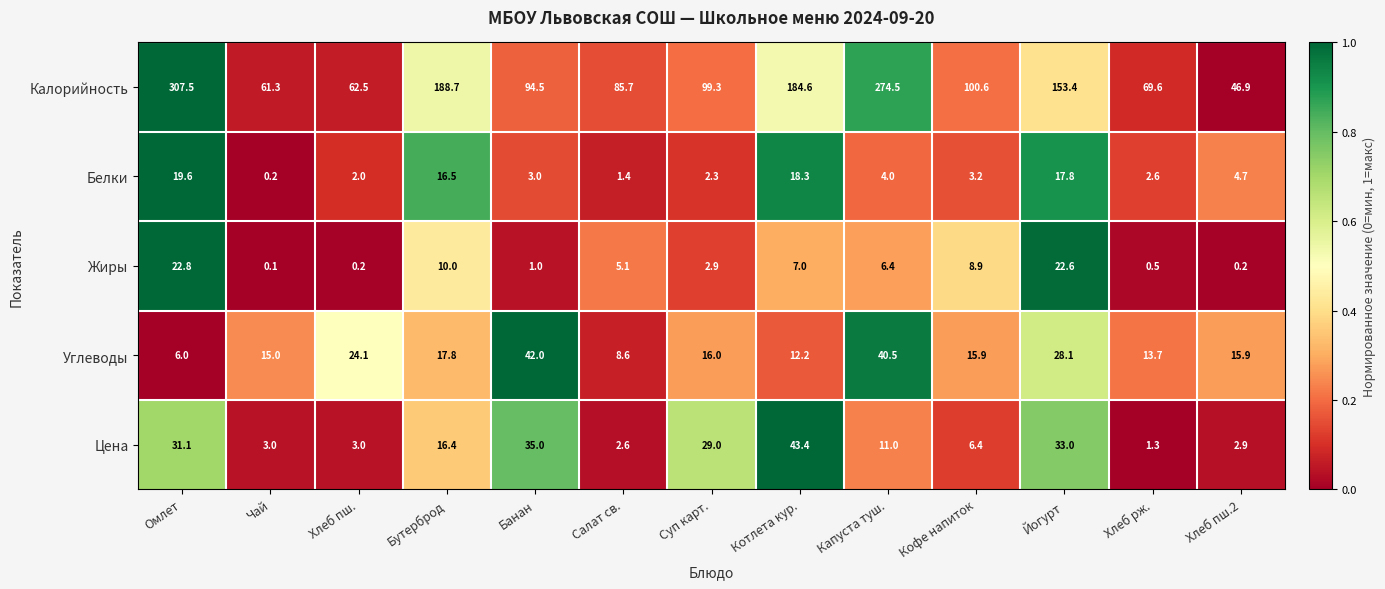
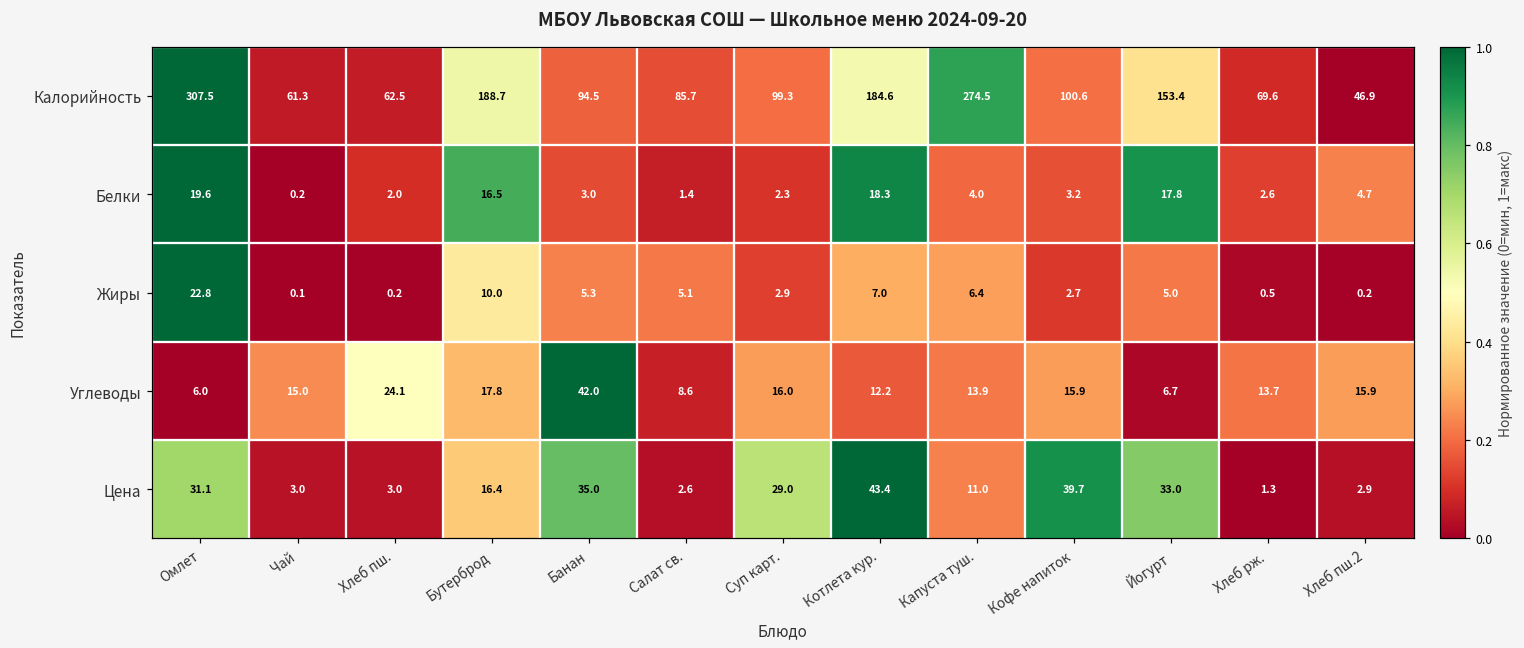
  {
    "Калорийность": {
      "Омлет": 307.5,
      "Чай": 61.3,
      "Хлеб пш.": 62.5,
      "Бутерброд": 188.7,
      "Банан": 94.5,
      "Салат св.": 85.7,
      "Суп карт.": 99.3,
      "Котлета кур.": 184.6,
      "Капуста туш.": 274.5,
      "Кофе напиток": 100.6,
      "Йогурт": 153.4,
      "Хлеб рж.": 69.6,
      "Хлеб пш.2": 46.9
    },
    "Белки": {
      "Омлет": 19.6,
      "Чай": 0.2,
      "Хлеб пш.": 2.0,
      "Бутерброд": 16.5,
      "Банан": 3.0,
      "Салат св.": 1.4,
      "Суп карт.": 2.3,
      "Котлета кур.": 18.3,
      "Капуста туш.": 4.0,
      "Кофе напиток": 3.2,
      "Йогурт": 17.8,
      "Хлеб рж.": 2.6,
      "Хлеб пш.2": 4.7
    },
    "Жиры": {
      "Омлет": 22.8,
      "Чай": 0.1,
      "Хлеб пш.": 0.2,
      "Бутерброд": 10.0,
-     "Банан": 1.0,
+     "Банан": 5.3,
      "Салат св.": 5.1,
      "Суп карт.": 2.9,
      "Котлета кур.": 7.0,
      "Капуста туш.": 6.4,
-     "Кофе напиток": 8.9,
-     "Йогурт": 22.6,
+     "Кофе напиток": 2.7,
+     "Йогурт": 5.0,
      "Хлеб рж.": 0.5,
      "Хлеб пш.2": 0.2
    },
    "Углеводы": {
      "Омлет": 6.0,
      "Чай": 15.0,
      "Хлеб пш.": 24.1,
      "Бутерброд": 17.8,
      "Банан": 42.0,
      "Салат св.": 8.6,
      "Суп карт.": 16.0,
      "Котлета кур.": 12.2,
-     "Капуста туш.": 40.5,
+     "Капуста туш.": 13.9,
      "Кофе напиток": 15.9,
-     "Йогурт": 28.1,
+     "Йогурт": 6.7,
      "Хлеб рж.": 13.7,
      "Хлеб пш.2": 15.9
    },
    "Цена": {
      "Омлет": 31.1,
      "Чай": 3.0,
      "Хлеб пш.": 3.0,
      "Бутерброд": 16.4,
      "Банан": 35.0,
      "Салат св.": 2.6,
      "Суп карт.": 29.0,
      "Котлета кур.": 43.4,
      "Капуста туш.": 11.0,
-     "Кофе напиток": 6.4,
+     "Кофе напиток": 39.7,
      "Йогурт": 33.0,
      "Хлеб рж.": 1.3,
      "Хлеб пш.2": 2.9
    }
  }
